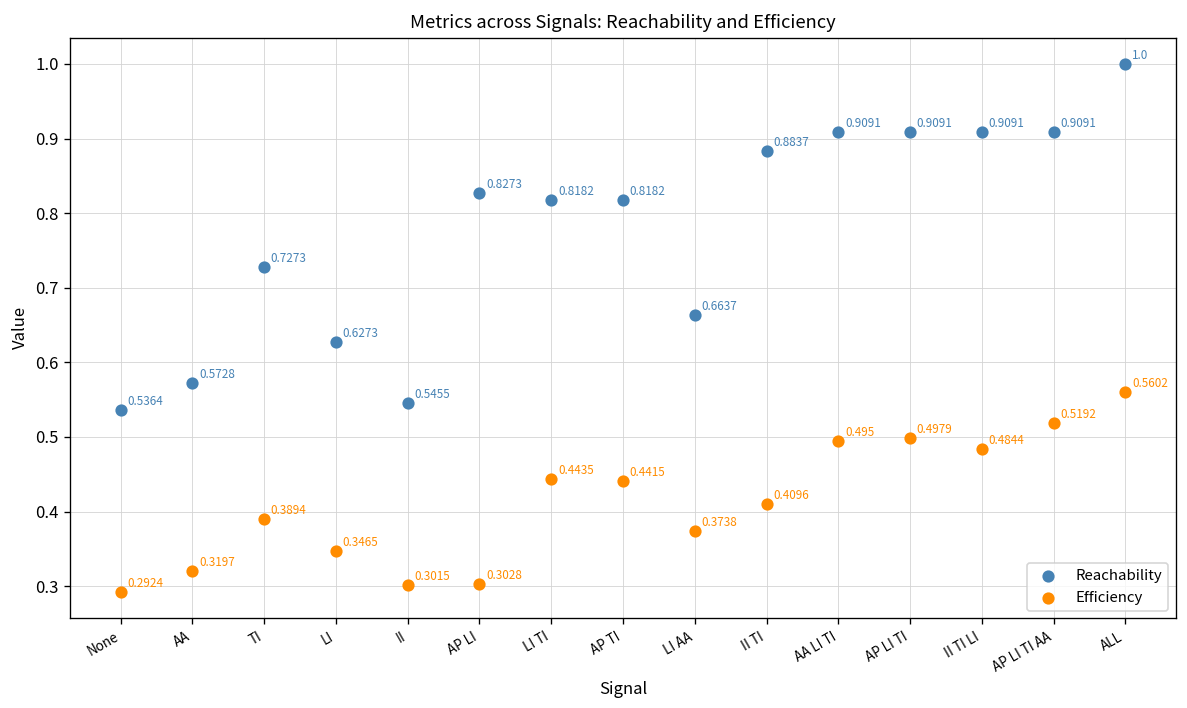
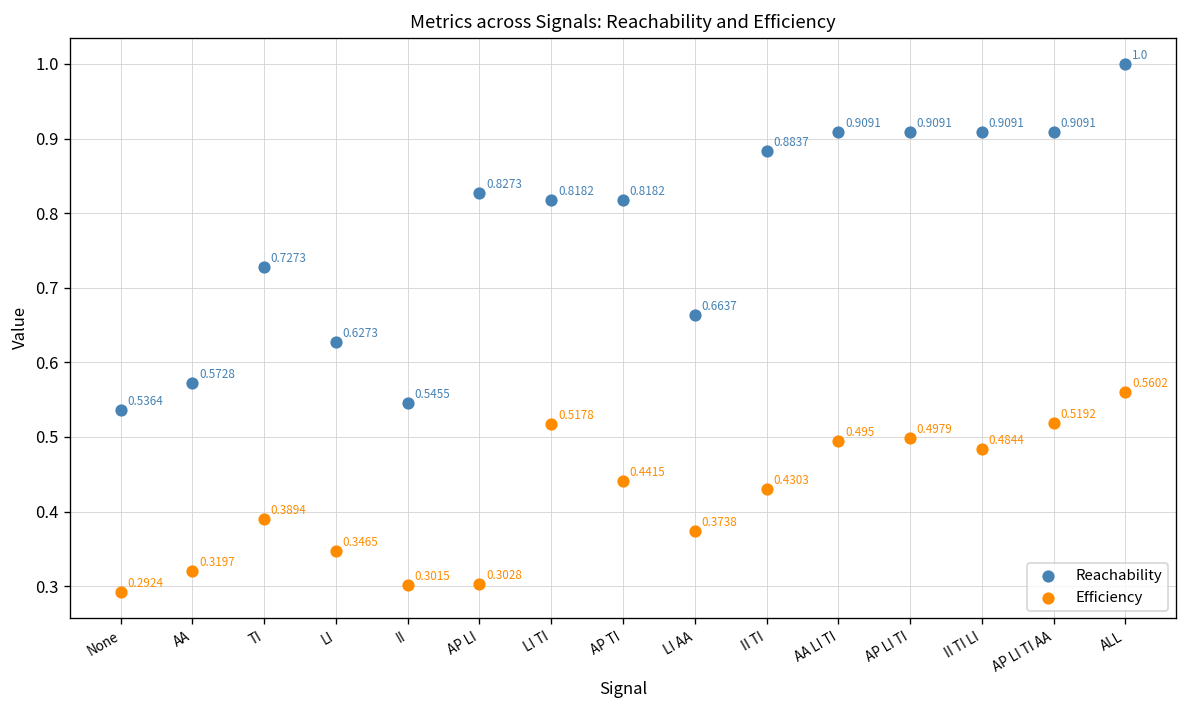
  {
    "Efficiency": {
-     "LI TI": 0.4435,
-     "II TI": 0.4096
+     "LI TI": 0.5178,
+     "II TI": 0.4303
    }
  }
